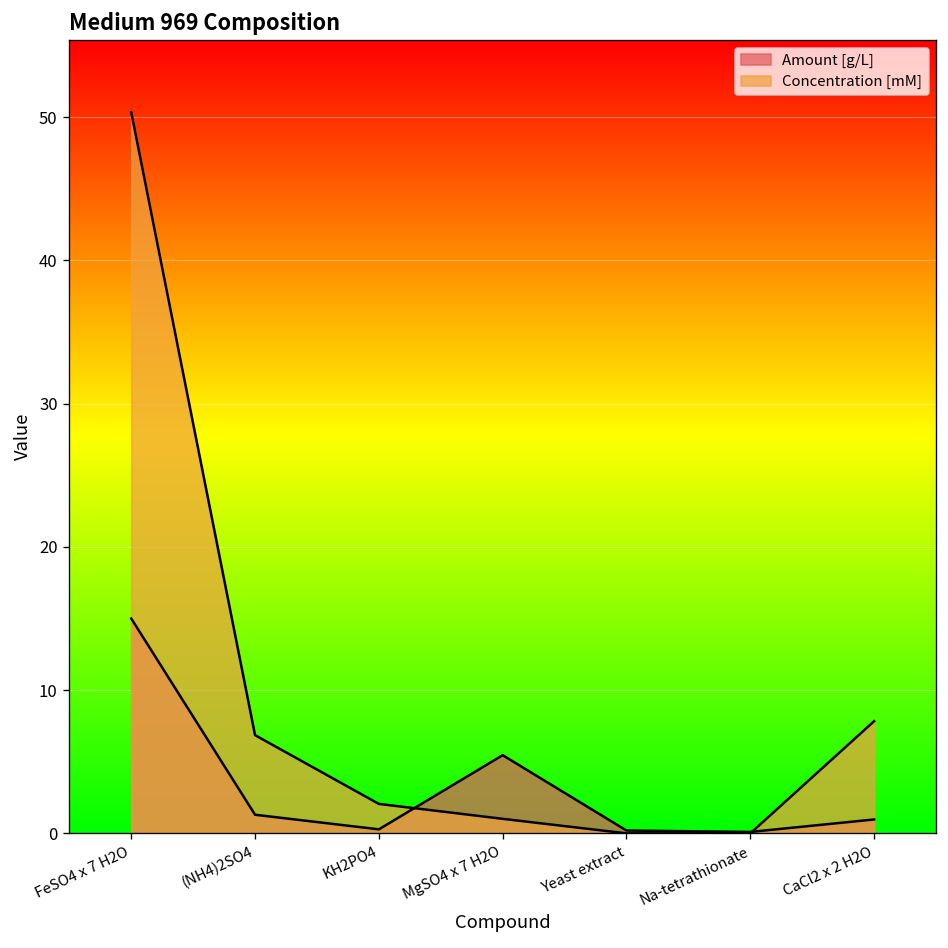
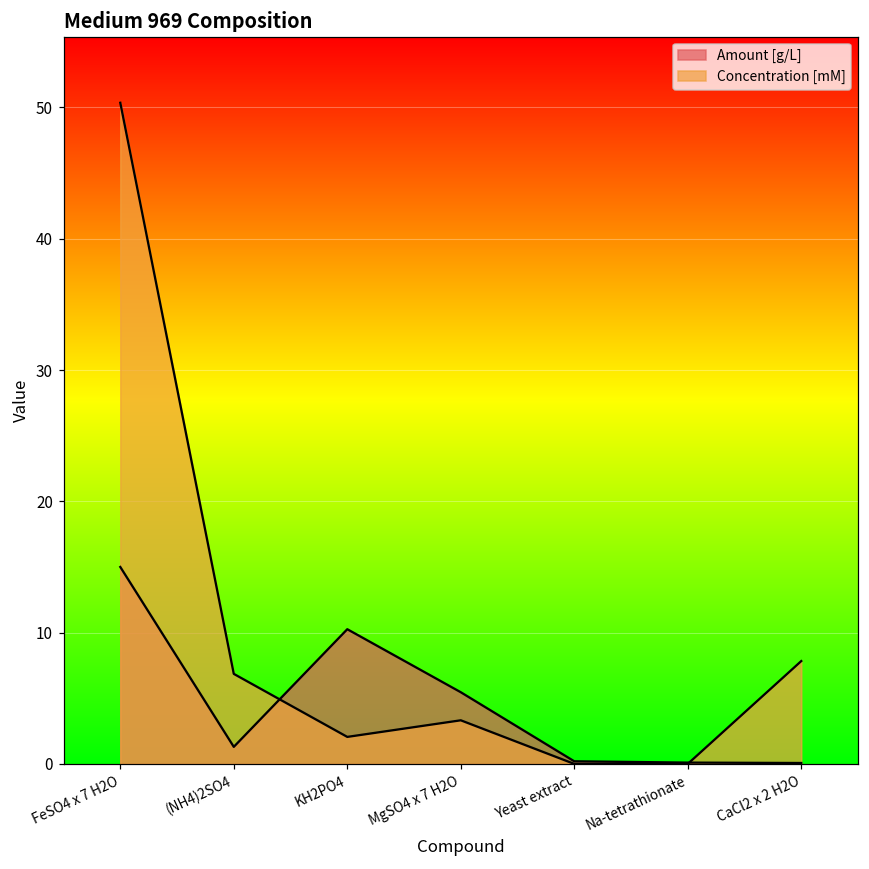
  {
    "Amount [g/L]": {
      "FeSO4 x 7 H2O": 15.0,
      "(NH4)2SO4": 1.3,
-     "KH2PO4": 0.3,
+     "KH2PO4": 10.3,
      "MgSO4 x 7 H2O": 5.5,
-     "CaCl2 x 2 H2O": 1.0
+     "CaCl2 x 2 H2O": 0.1
    },
    "Concentration [mM]": {
      "FeSO4 x 7 H2O": 50.4,
      "(NH4)2SO4": 6.9,
      "KH2PO4": 2.1,
-     "MgSO4 x 7 H2O": 1.0,
+     "MgSO4 x 7 H2O": 3.3,
      "CaCl2 x 2 H2O": 7.8
    }
  }
